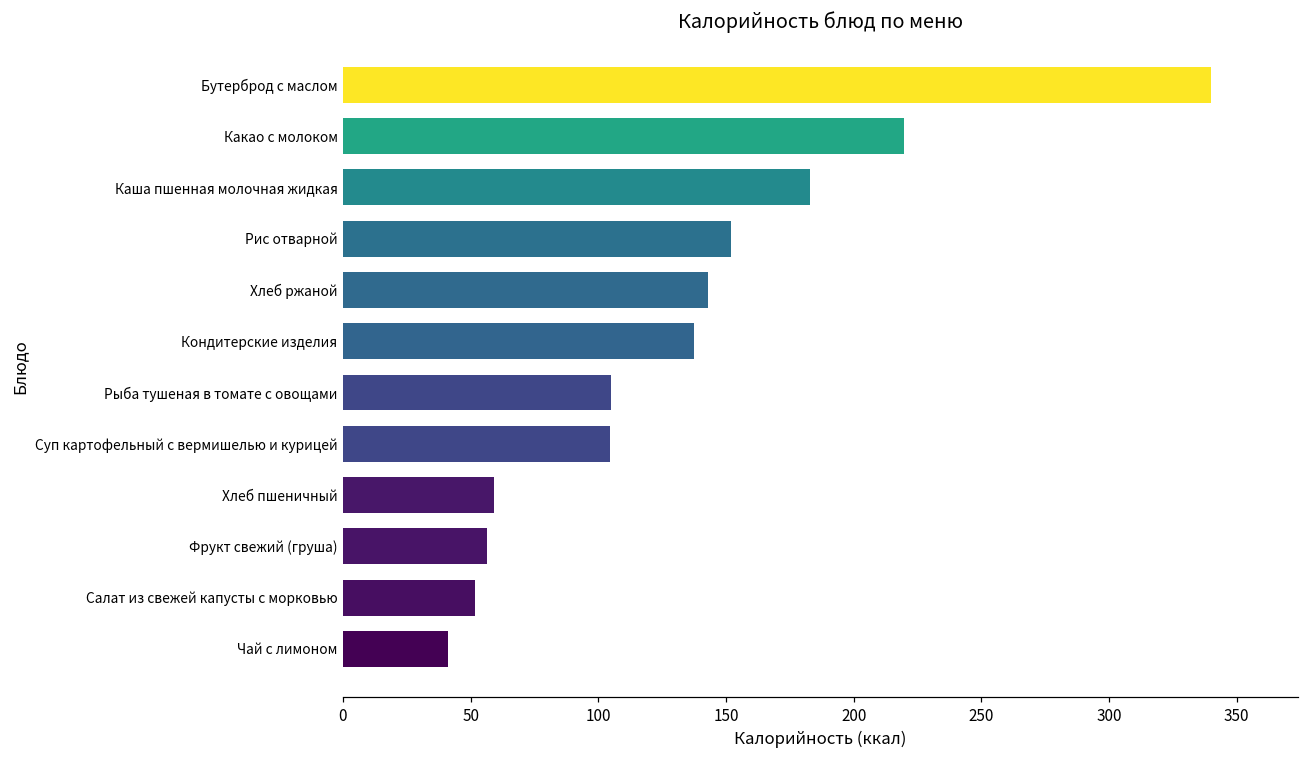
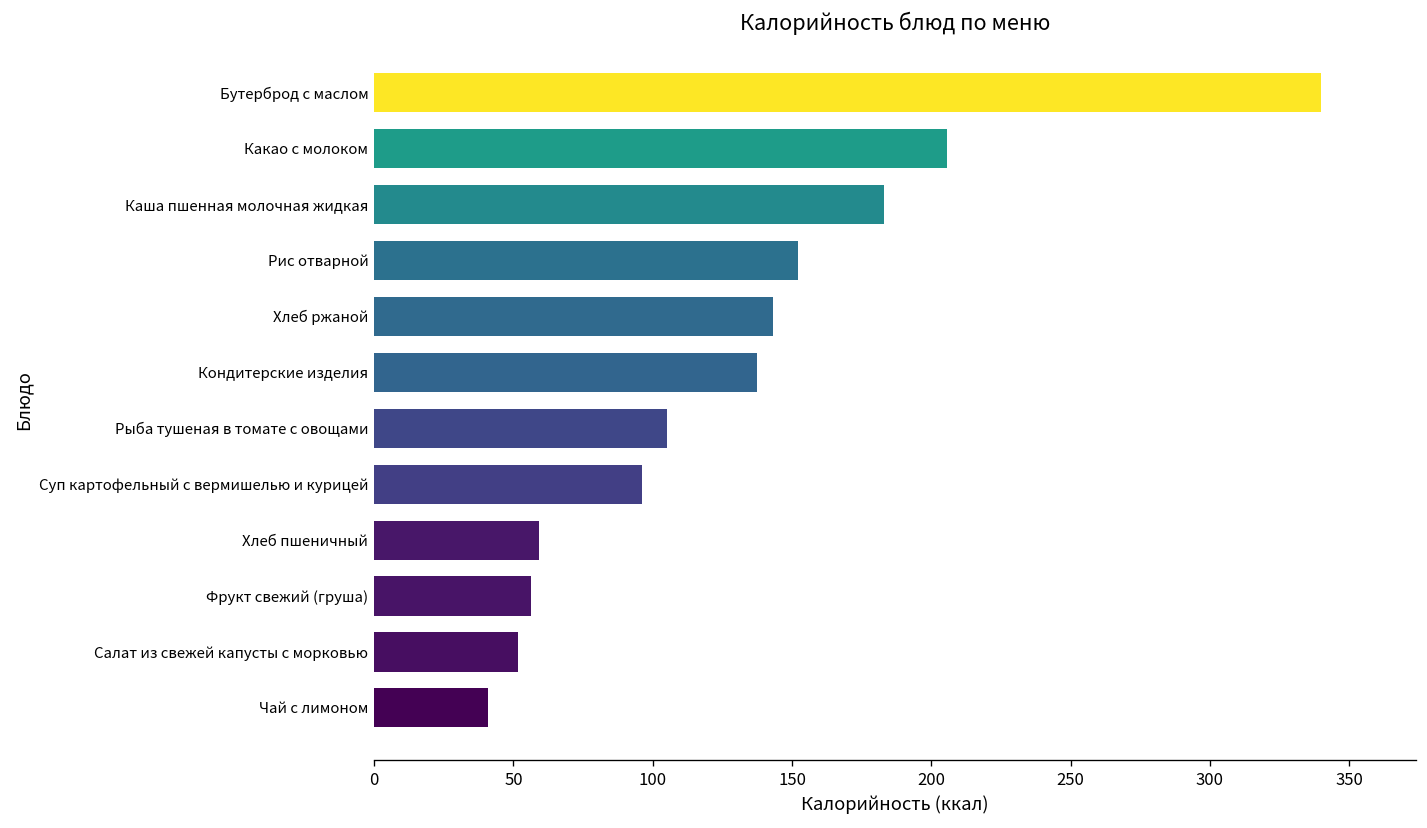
  {
    "Бутерброд с маслом": 340,
-   "Какао с молоком": 220,
+   "Какао с молоком": 206,
    "Каша пшенная молочная жидкая": 183,
    "Рис отварной": 152,
    "Хлеб ржаной": 143,
    "Кондитерские изделия": 137,
    "Рыба тушеная в томате с овощами": 105,
-   "Суп картофельный с вермишелью и курицей": 105,
+   "Суп картофельный с вермишелью и курицей": 96,
    "Хлеб пшеничный": 59,
    "Фрукт свежий (груша)": 56,
    "Салат из свежей капусты с морковью": 52,
    "Чай с лимоном": 41
  }
